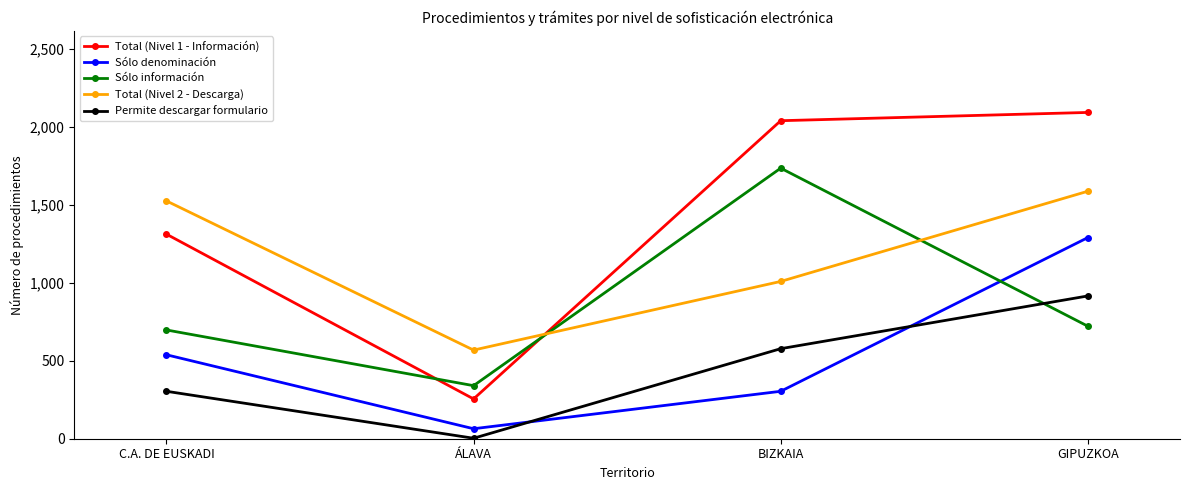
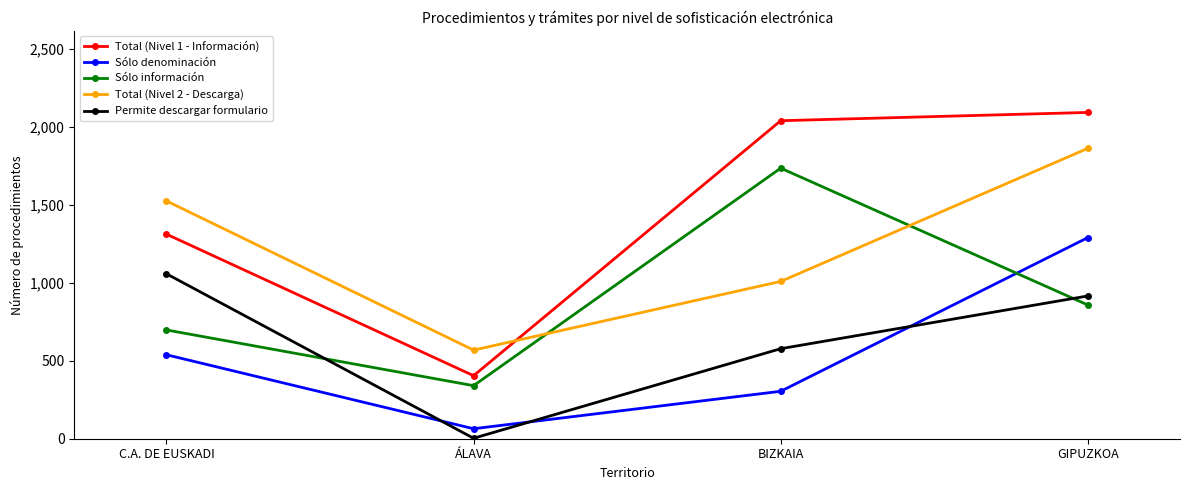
  {
    "Total (Nivel 1 - Información)": {
      "C.A. DE EUSKADI": "1,310",
-     "ÁLAVA": "260",
+     "ÁLAVA": "400",
      "BIZKAIA": "2,040",
      "GIPUZKOA": "2,090"
    },
    "Sólo denominación": {
      "C.A. DE EUSKADI": "540",
      "ÁLAVA": "60",
      "BIZKAIA": "300",
      "GIPUZKOA": "1,290"
    },
    "Sólo información": {
      "C.A. DE EUSKADI": "700",
      "ÁLAVA": "340",
      "BIZKAIA": "1,730",
-     "GIPUZKOA": "720"
+     "GIPUZKOA": "860"
    },
    "Total (Nivel 2 - Descarga)": {
      "C.A. DE EUSKADI": "1,520",
      "ÁLAVA": "570",
      "BIZKAIA": "1,010",
-     "GIPUZKOA": "1,590"
+     "GIPUZKOA": "1,860"
    },
    "Permite descargar formulario": {
-     "C.A. DE EUSKADI": "300",
+     "C.A. DE EUSKADI": "1,060",
      "ÁLAVA": "0",
      "BIZKAIA": "580",
      "GIPUZKOA": "920"
    }
  }
